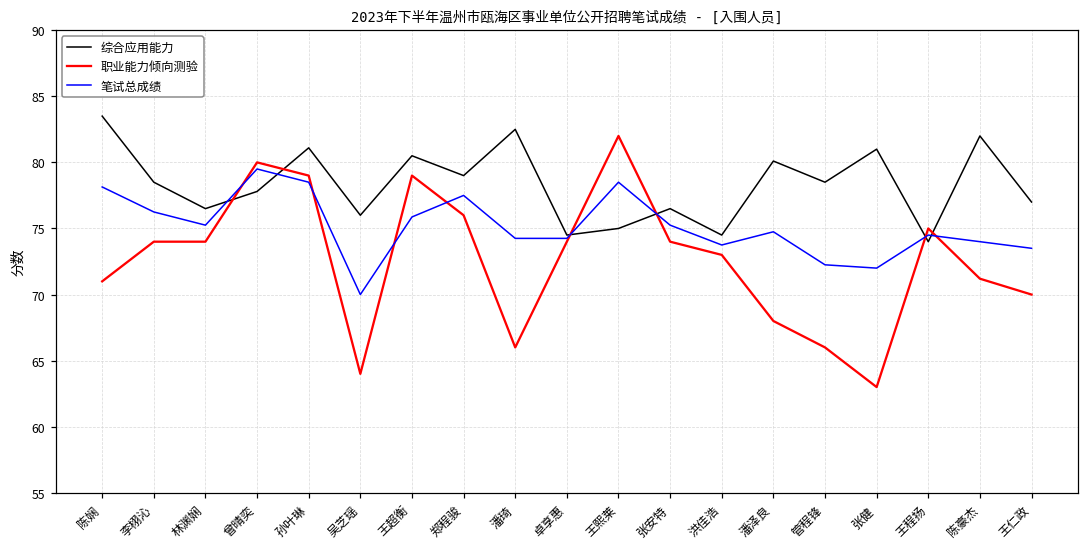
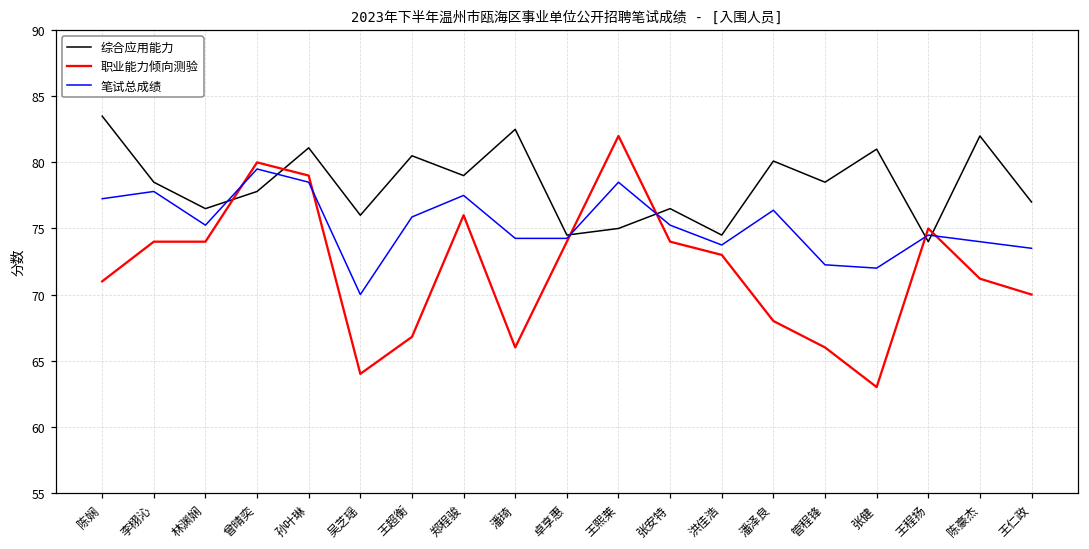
  {
    "综合应用能力": {
      "陈娴": 83.5,
      "李栩沁": 78.5,
      "林渊娴": 76.5,
      "曾晴奕": 77.8,
      "孙叶琳": 81.1,
      "吴芝瑶": 76.0,
      "王超衡": 80.5,
      "郑程骏": 79.0,
      "潘琦": 82.5,
      "卓享惠": 74.5,
      "王熙莱": 75.0,
      "张安特": 76.5,
      "洪佳浩": 74.5,
      "潘泽良": 80.1,
      "管程锋": 78.5,
      "张健": 81.0,
      "王程扬": 74.0,
      "陈豪杰": 82.0,
      "王仁政": 77.0
    },
    "职业能力倾向测验": {
      "陈娴": 71.0,
      "李栩沁": 74.0,
      "林渊娴": 74.0,
      "曾晴奕": 80.0,
      "孙叶琳": 79.0,
      "吴芝瑶": 64.0,
-     "王超衡": 79.0,
+     "王超衡": 66.8,
      "郑程骏": 76.0,
      "潘琦": 66.0,
      "卓享惠": 74.0,
      "王熙莱": 82.0,
      "张安特": 74.0,
      "洪佳浩": 73.0,
      "潘泽良": 68.0,
      "管程锋": 66.0,
      "张健": 63.0,
      "王程扬": 75.0,
      "陈豪杰": 71.2,
      "王仁政": 70.0
    },
    "笔试总成绩": {
-     "陈娴": 78.1,
-     "李栩沁": 76.3,
+     "陈娴": 77.3,
+     "李栩沁": 77.8,
      "林渊娴": 75.3,
      "曾晴奕": 79.5,
      "孙叶琳": 78.5,
      "吴芝瑶": 70.0,
      "王超衡": 75.9,
      "郑程骏": 77.5,
      "潘琦": 74.3,
      "卓享惠": 74.3,
      "王熙莱": 78.5,
      "张安特": 75.3,
      "洪佳浩": 73.8,
-     "潘泽良": 74.8,
+     "潘泽良": 76.4,
      "管程锋": 72.3,
      "张健": 72.0,
      "王程扬": 74.5,
      "陈豪杰": 74.0,
      "王仁政": 73.5
    }
  }
